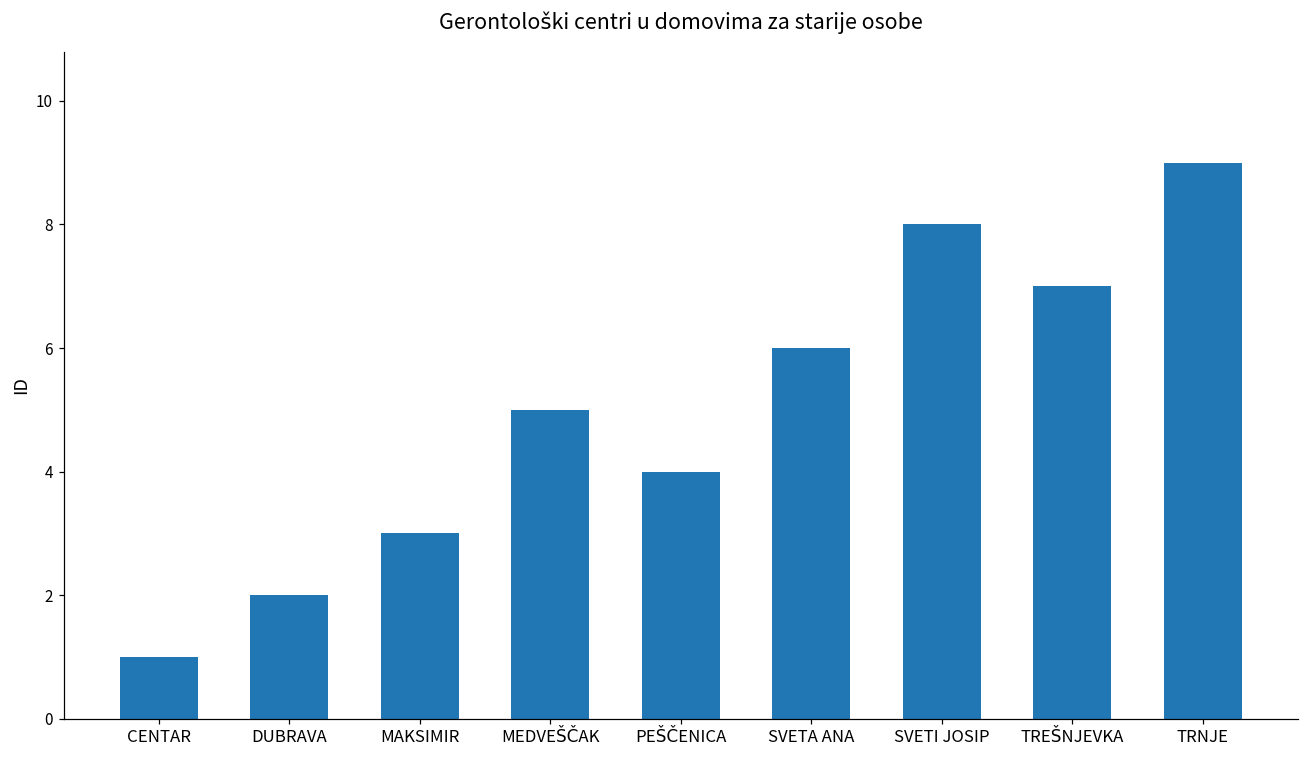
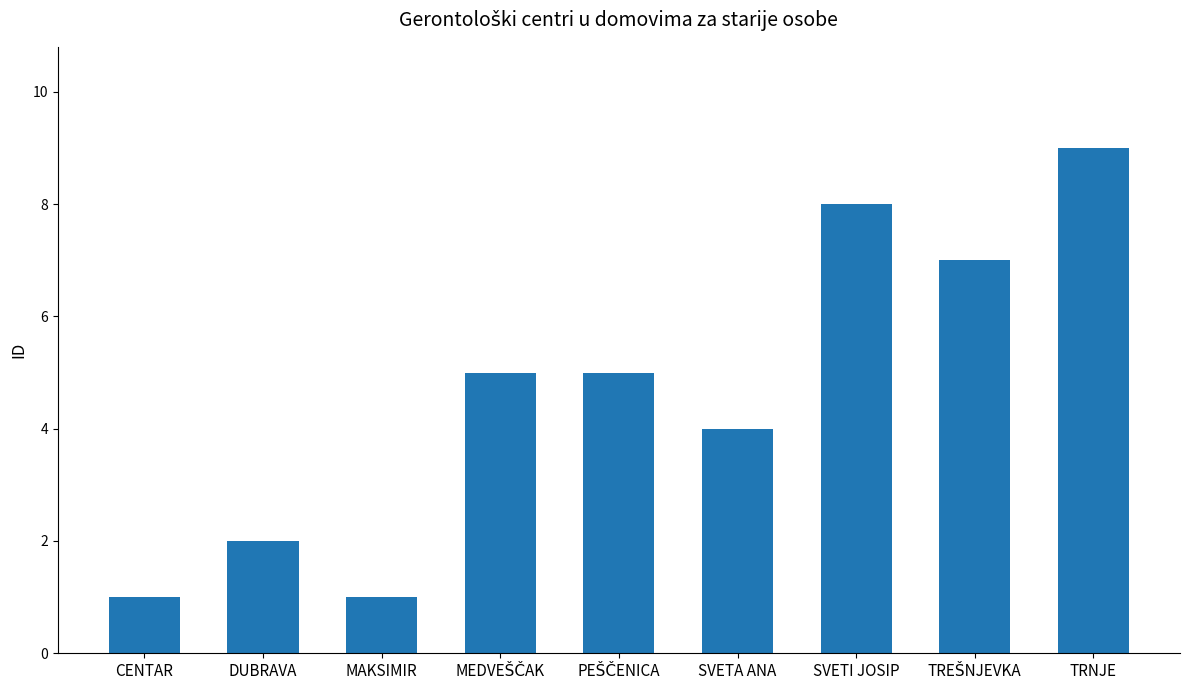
  {
    "CENTAR": 1,
    "DUBRAVA": 2,
-   "MAKSIMIR": 3,
+   "MAKSIMIR": 1,
    "MEDVEŠČAK": 5,
-   "PEŠČENICA": 4,
-   "SVETA ANA": 6,
+   "PEŠČENICA": 5,
+   "SVETA ANA": 4,
    "SVETI JOSIP": 8,
    "TREŠNJEVKA": 7,
    "TRNJE": 9
  }
